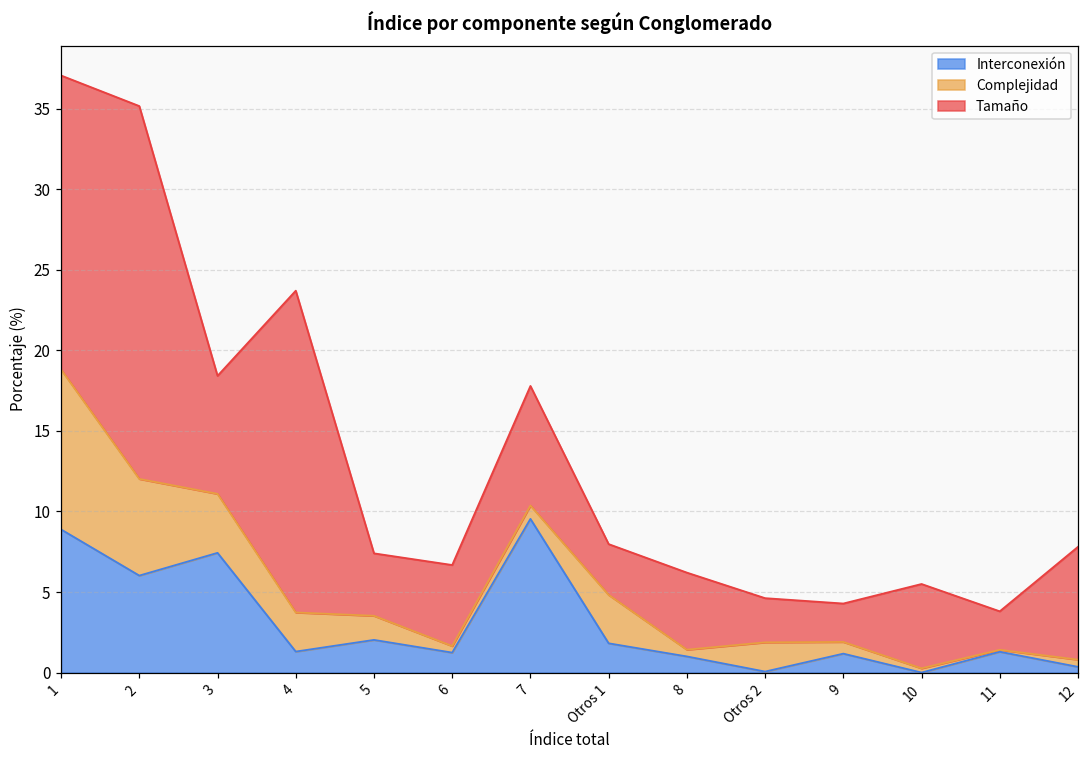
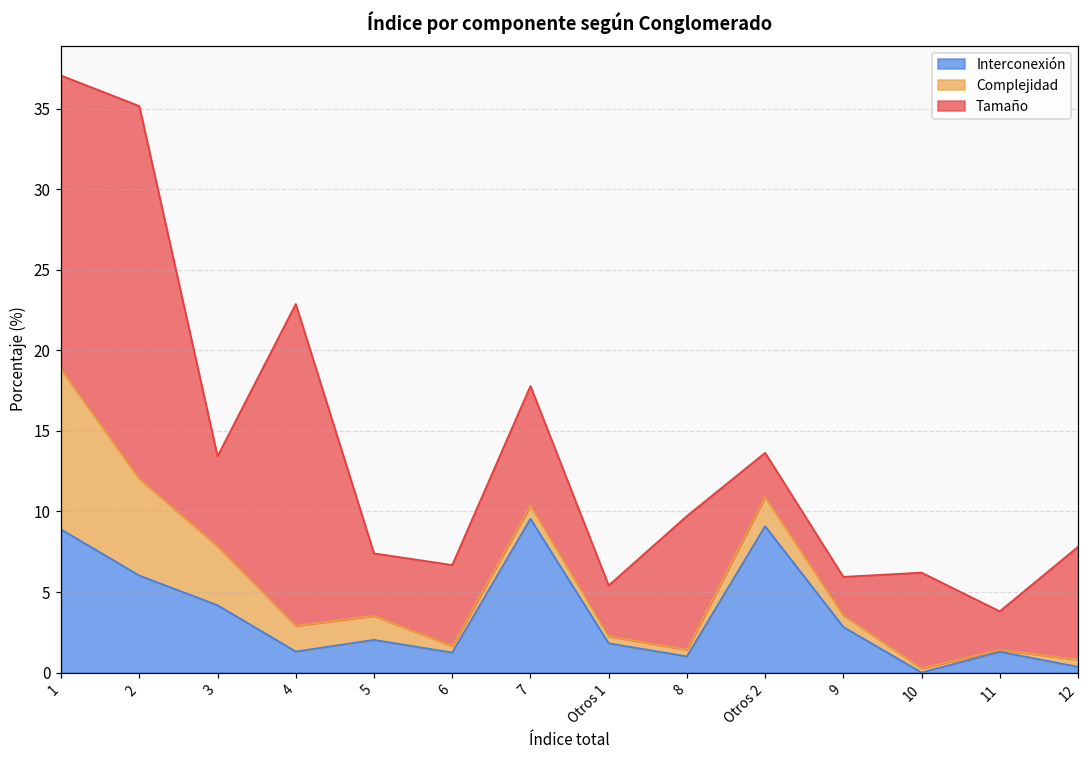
  {
    "Interconexión": {
      "1": 8.9,
      "2": 6.0,
-     "3": 7.4,
+     "3": 4.2,
      "4": 1.3,
      "5": 2.0,
      "6": 1.2,
      "7": 9.5,
      "Otros 1": 1.8,
      "8": 1.0,
-     "Otros 2": 0.1,
-     "9": 1.2,
+     "Otros 2": 9.1,
+     "9": 2.8,
      "10": 0.0,
      "12": 0.4
    },
    "Complejidad": {
      "1": 9.9,
      "2": 6.0,
      "3": 3.7,
-     "4": 2.4,
+     "4": 1.6,
      "5": 1.5,
      "6": 0.4,
      "7": 0.8,
-     "Otros 1": 3.0,
+     "Otros 1": 0.4,
      "8": 0.4,
      "Otros 2": 1.8,
      "9": 0.7,
      "10": 0.3,
      "12": 0.4
    },
    "Tamaño": {
      "1": 18.3,
      "2": 23.1,
-     "3": 7.3,
+     "3": 5.6,
      "4": 20.0,
      "5": 3.9,
      "6": 5.0,
      "7": 7.4,
      "Otros 1": 3.2,
-     "8": 4.8,
+     "8": 8.3,
      "Otros 2": 2.7,
      "9": 2.4,
-     "10": 5.2,
+     "10": 5.9,
      "11": 2.4,
      "12": 7.0
    }
  }
